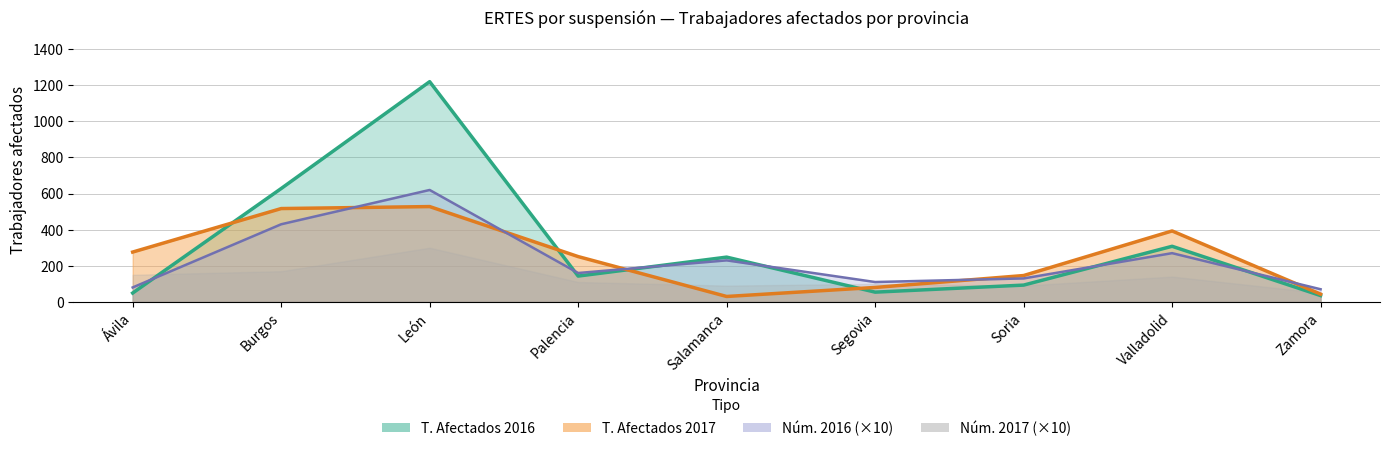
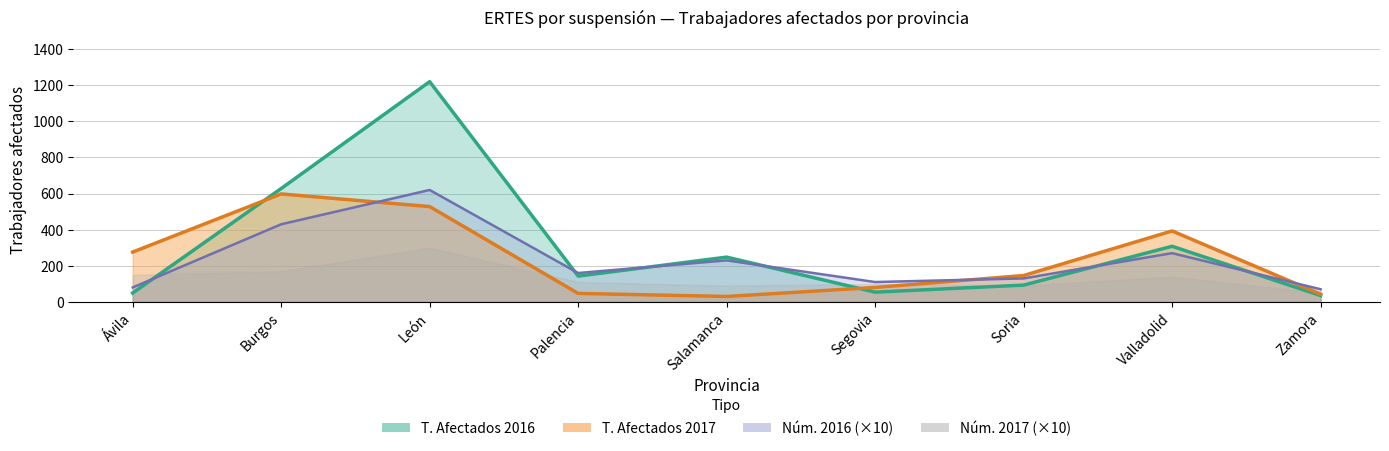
  {
    "T. Afectados 2017": {
      "Ávila": 280,
-     "Burgos": 520,
+     "Burgos": 600,
      "León": 530,
-     "Palencia": 250,
+     "Palencia": 50,
      "Salamanca": 30,
      "Segovia": 80,
      "Soria": 150,
      "Valladolid": 390
    }
  }
